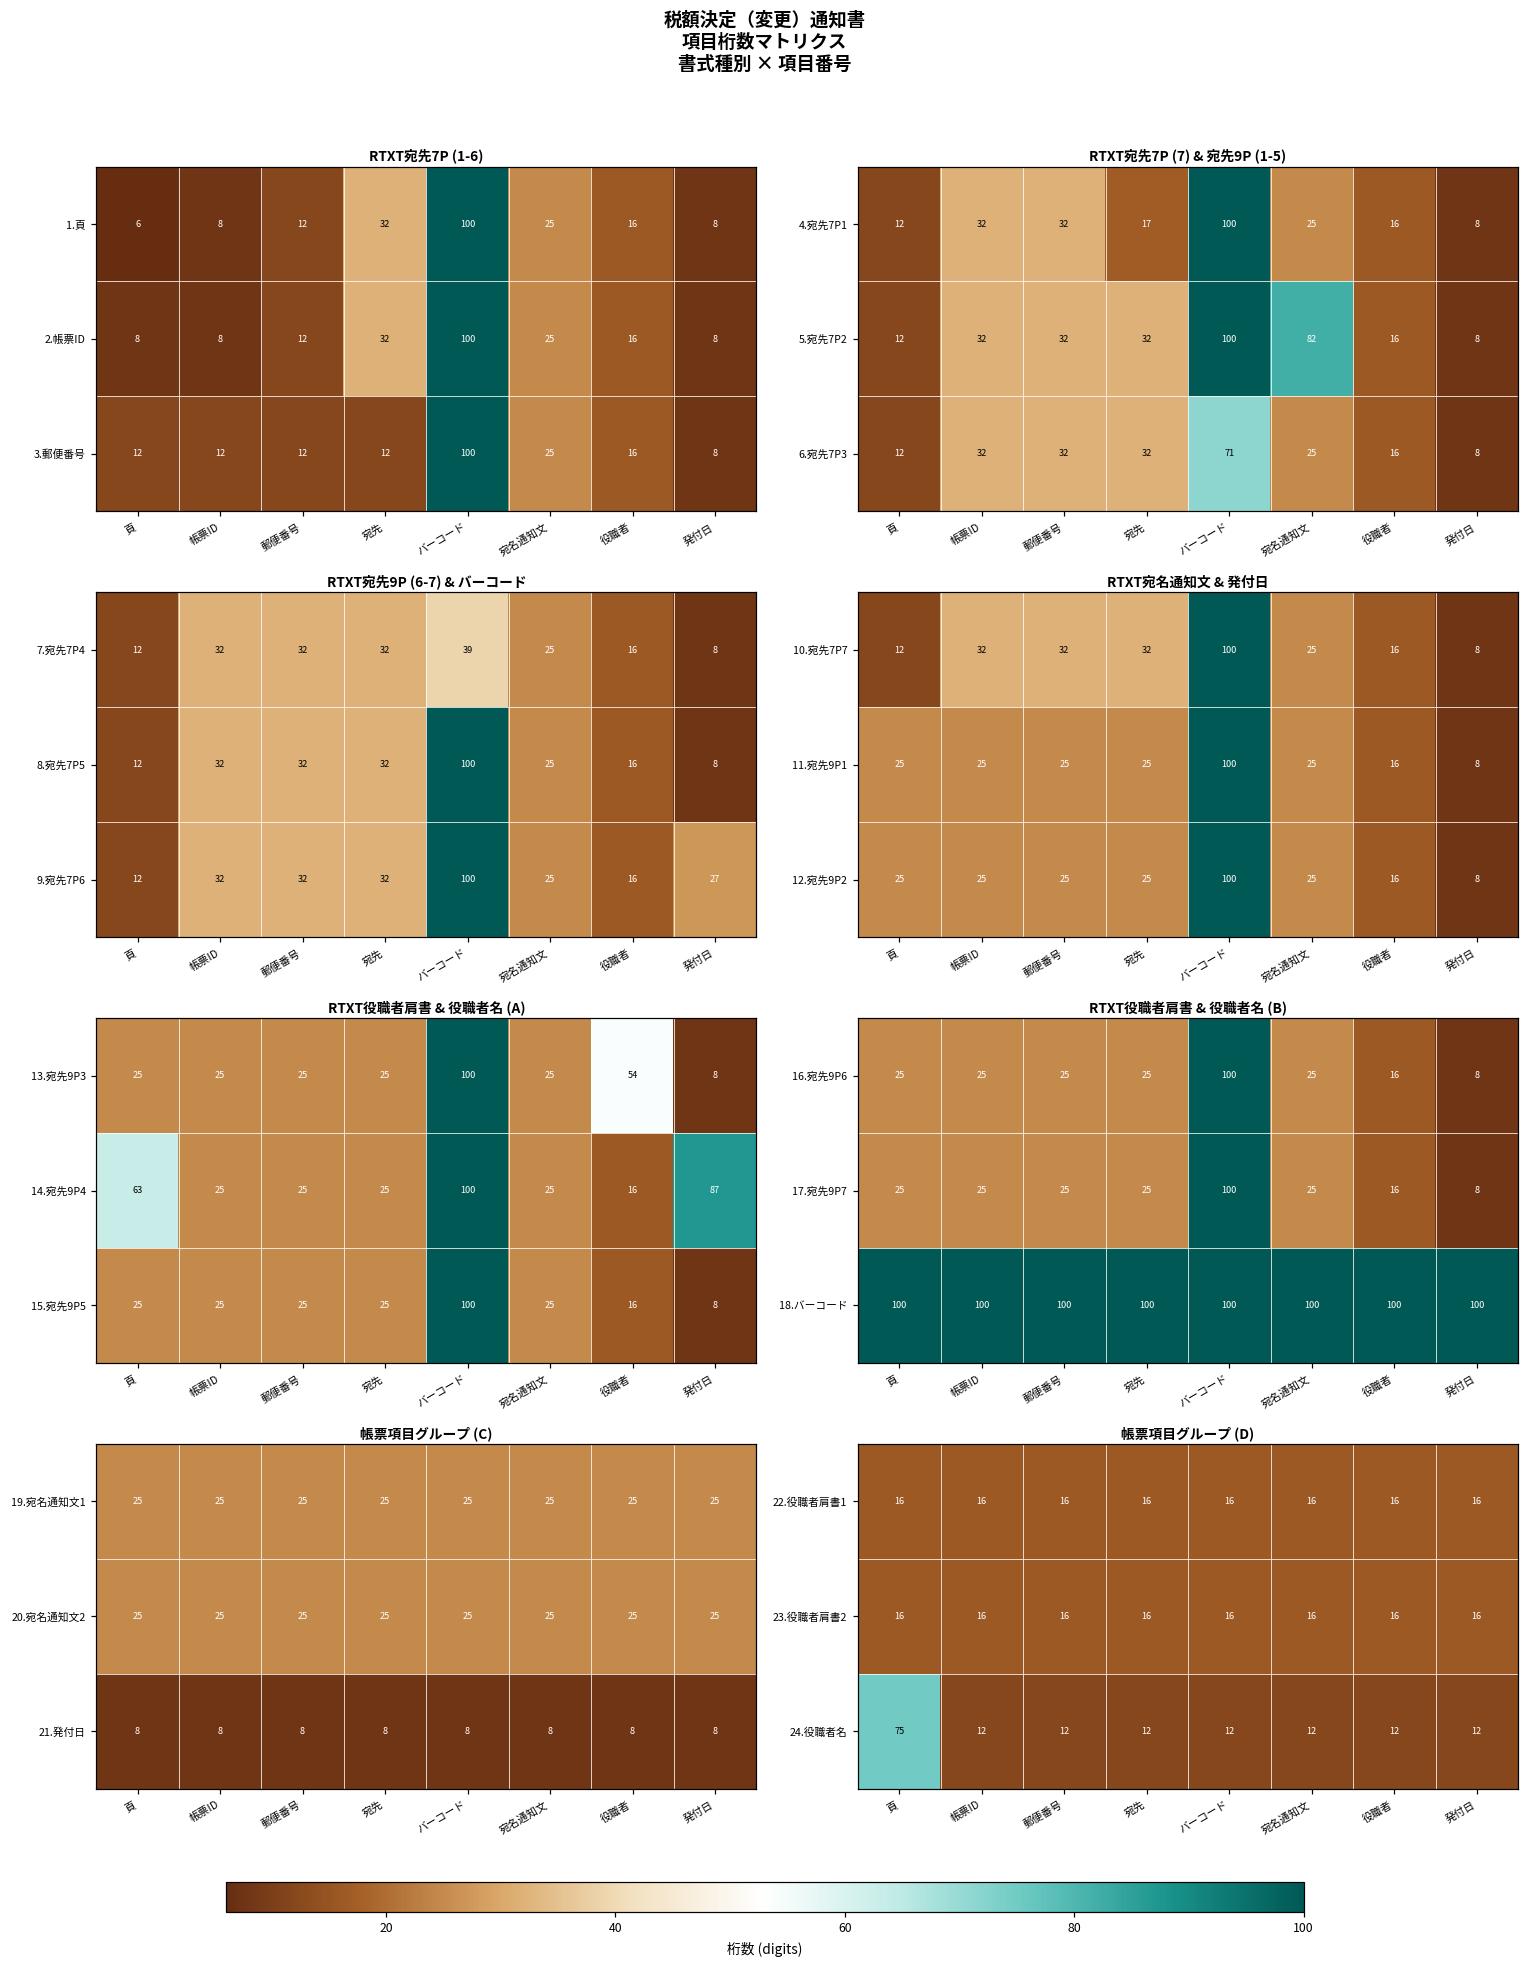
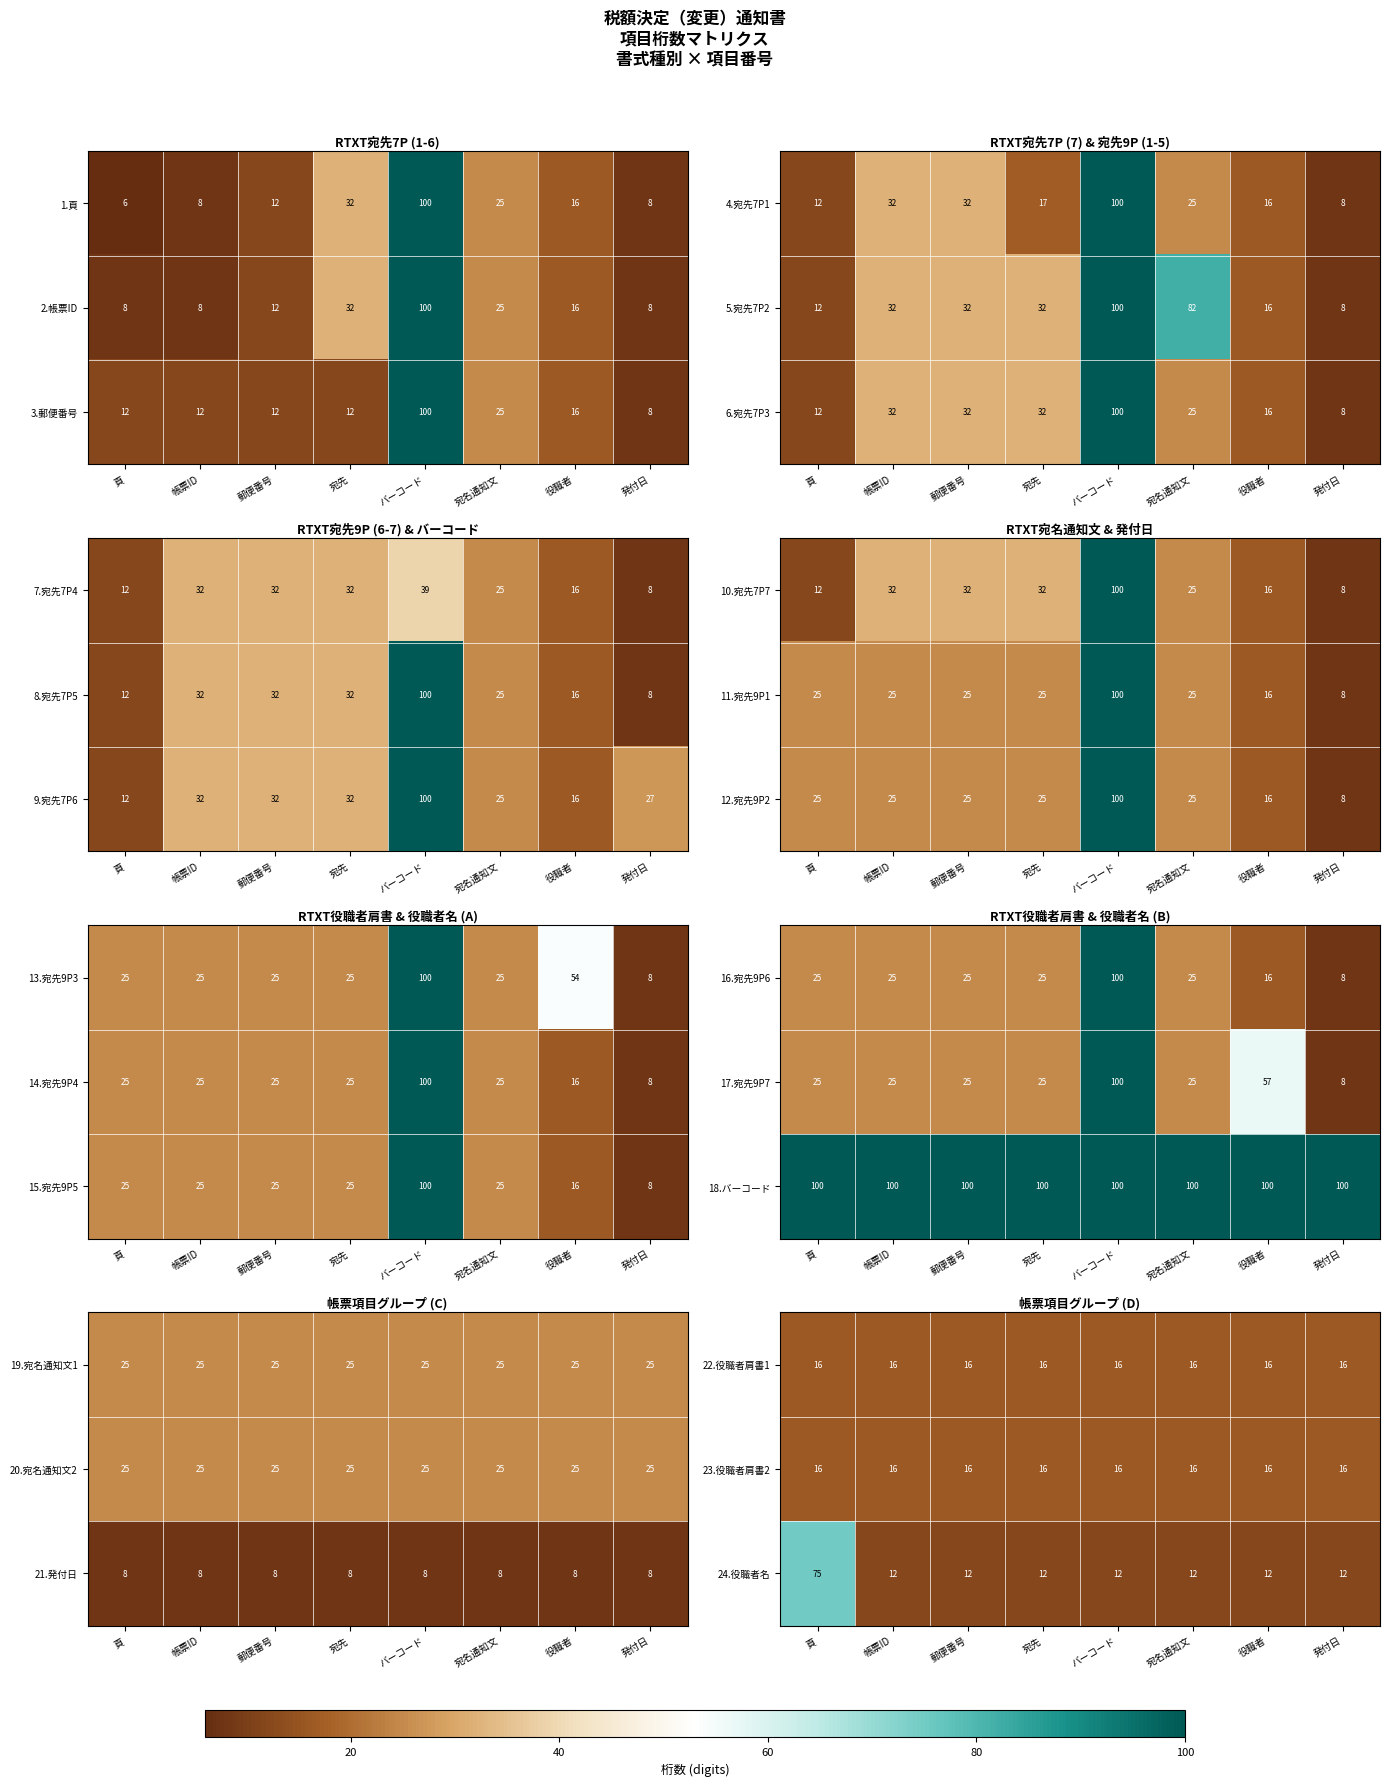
  {
    "RTXT宛先7P (1-6)": {
      "1.頁": {
        "頁": 6,
        "帳票ID": 8,
        "郵便番号": 12,
        "宛先": 32,
        "バーコード": 100,
        "宛名通知文": 25,
        "役職者": 16,
        "発付日": 8
      },
      "2.帳票ID": {
        "頁": 8,
        "帳票ID": 8,
        "郵便番号": 12,
        "宛先": 32,
        "バーコード": 100,
        "宛名通知文": 25,
        "役職者": 16,
        "発付日": 8
      },
      "3.郵便番号": {
        "頁": 12,
        "帳票ID": 12,
        "郵便番号": 12,
        "宛先": 12,
        "バーコード": 100,
        "宛名通知文": 25,
        "役職者": 16,
        "発付日": 8
      }
    },
    "RTXT宛先7P (7) & 宛先9P (1-5)": {
      "4.宛先7P1": {
        "頁": 12,
        "帳票ID": 32,
        "郵便番号": 32,
        "宛先": 17,
        "バーコード": 100,
        "宛名通知文": 25,
        "役職者": 16,
        "発付日": 8
      },
      "5.宛先7P2": {
        "頁": 12,
        "帳票ID": 32,
        "郵便番号": 32,
        "宛先": 32,
        "バーコード": 100,
        "宛名通知文": 82,
        "役職者": 16,
        "発付日": 8
      },
      "6.宛先7P3": {
        "頁": 12,
        "帳票ID": 32,
        "郵便番号": 32,
        "宛先": 32,
-       "バーコード": 71,
+       "バーコード": 100,
        "宛名通知文": 25,
        "役職者": 16,
        "発付日": 8
      }
    },
    "RTXT宛先9P (6-7) & バーコード": {
      "7.宛先7P4": {
        "頁": 12,
        "帳票ID": 32,
        "郵便番号": 32,
        "宛先": 32,
        "バーコード": 39,
        "宛名通知文": 25,
        "役職者": 16,
        "発付日": 8
      },
      "8.宛先7P5": {
        "頁": 12,
        "帳票ID": 32,
        "郵便番号": 32,
        "宛先": 32,
        "バーコード": 100,
        "宛名通知文": 25,
        "役職者": 16,
        "発付日": 8
      },
      "9.宛先7P6": {
        "頁": 12,
        "帳票ID": 32,
        "郵便番号": 32,
        "宛先": 32,
        "バーコード": 100,
        "宛名通知文": 25,
        "役職者": 16,
        "発付日": 27
      }
    },
    "RTXT宛名通知文 & 発付日": {
      "10.宛先7P7": {
        "頁": 12,
        "帳票ID": 32,
        "郵便番号": 32,
        "宛先": 32,
        "バーコード": 100,
        "宛名通知文": 25,
        "役職者": 16,
        "発付日": 8
      },
      "11.宛先9P1": {
        "頁": 25,
        "帳票ID": 25,
        "郵便番号": 25,
        "宛先": 25,
        "バーコード": 100,
        "宛名通知文": 25,
        "役職者": 16,
        "発付日": 8
      },
      "12.宛先9P2": {
        "頁": 25,
        "帳票ID": 25,
        "郵便番号": 25,
        "宛先": 25,
        "バーコード": 100,
        "宛名通知文": 25,
        "役職者": 16,
        "発付日": 8
      }
    },
    "RTXT役職者肩書 & 役職者名 (A)": {
      "13.宛先9P3": {
        "頁": 25,
        "帳票ID": 25,
        "郵便番号": 25,
        "宛先": 25,
        "バーコード": 100,
        "宛名通知文": 25,
        "役職者": 54,
        "発付日": 8
      },
      "14.宛先9P4": {
-       "頁": 63,
+       "頁": 25,
        "帳票ID": 25,
        "郵便番号": 25,
        "宛先": 25,
        "バーコード": 100,
        "宛名通知文": 25,
        "役職者": 16,
-       "発付日": 87
+       "発付日": 8
      },
      "15.宛先9P5": {
        "頁": 25,
        "帳票ID": 25,
        "郵便番号": 25,
        "宛先": 25,
        "バーコード": 100,
        "宛名通知文": 25,
        "役職者": 16,
        "発付日": 8
      }
    },
    "RTXT役職者肩書 & 役職者名 (B)": {
      "16.宛先9P6": {
        "頁": 25,
        "帳票ID": 25,
        "郵便番号": 25,
        "宛先": 25,
        "バーコード": 100,
        "宛名通知文": 25,
        "役職者": 16,
        "発付日": 8
      },
      "17.宛先9P7": {
        "頁": 25,
        "帳票ID": 25,
        "郵便番号": 25,
        "宛先": 25,
        "バーコード": 100,
        "宛名通知文": 25,
-       "役職者": 16,
+       "役職者": 57,
        "発付日": 8
      },
      "18.バーコード": {
        "頁": 100,
        "帳票ID": 100,
        "郵便番号": 100,
        "宛先": 100,
        "バーコード": 100,
        "宛名通知文": 100,
        "役職者": 100,
        "発付日": 100
      }
    },
    "帳票項目グループ (C)": {
      "19.宛名通知文1": {
        "頁": 25,
        "帳票ID": 25,
        "郵便番号": 25,
        "宛先": 25,
        "バーコード": 25,
        "宛名通知文": 25,
        "役職者": 25,
        "発付日": 25
      },
      "20.宛名通知文2": {
        "頁": 25,
        "帳票ID": 25,
        "郵便番号": 25,
        "宛先": 25,
        "バーコード": 25,
        "宛名通知文": 25,
        "役職者": 25,
        "発付日": 25
      },
      "21.発付日": {
        "頁": 8,
        "帳票ID": 8,
        "郵便番号": 8,
        "宛先": 8,
        "バーコード": 8,
        "宛名通知文": 8,
        "役職者": 8,
        "発付日": 8
      }
    },
    "帳票項目グループ (D)": {
      "22.役職者肩書1": {
        "頁": 16,
        "帳票ID": 16,
        "郵便番号": 16,
        "宛先": 16,
        "バーコード": 16,
        "宛名通知文": 16,
        "役職者": 16,
        "発付日": 16
      },
      "23.役職者肩書2": {
        "頁": 16,
        "帳票ID": 16,
        "郵便番号": 16,
        "宛先": 16,
        "バーコード": 16,
        "宛名通知文": 16,
        "役職者": 16,
        "発付日": 16
      },
      "24.役職者名": {
        "頁": 75,
        "帳票ID": 12,
        "郵便番号": 12,
        "宛先": 12,
        "バーコード": 12,
        "宛名通知文": 12,
        "役職者": 12,
        "発付日": 12
      }
    }
  }
